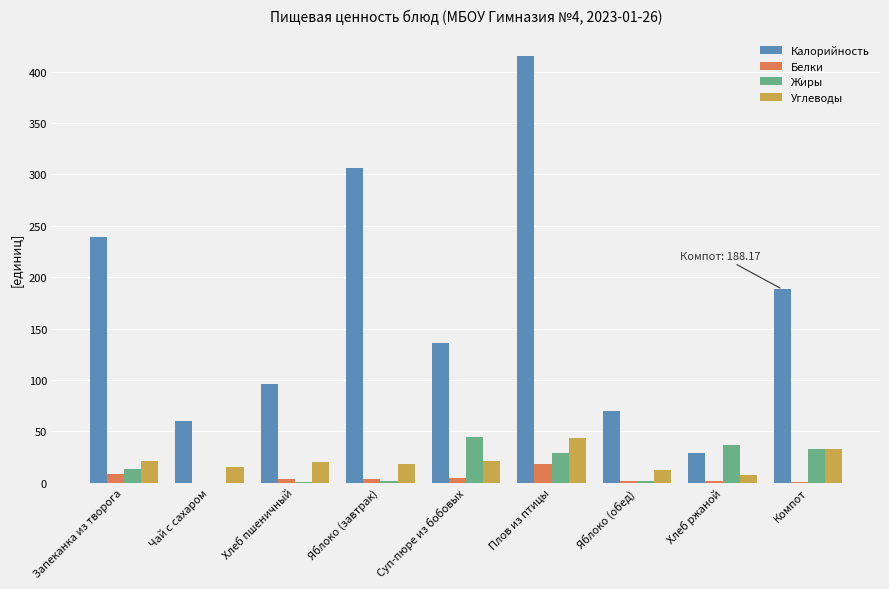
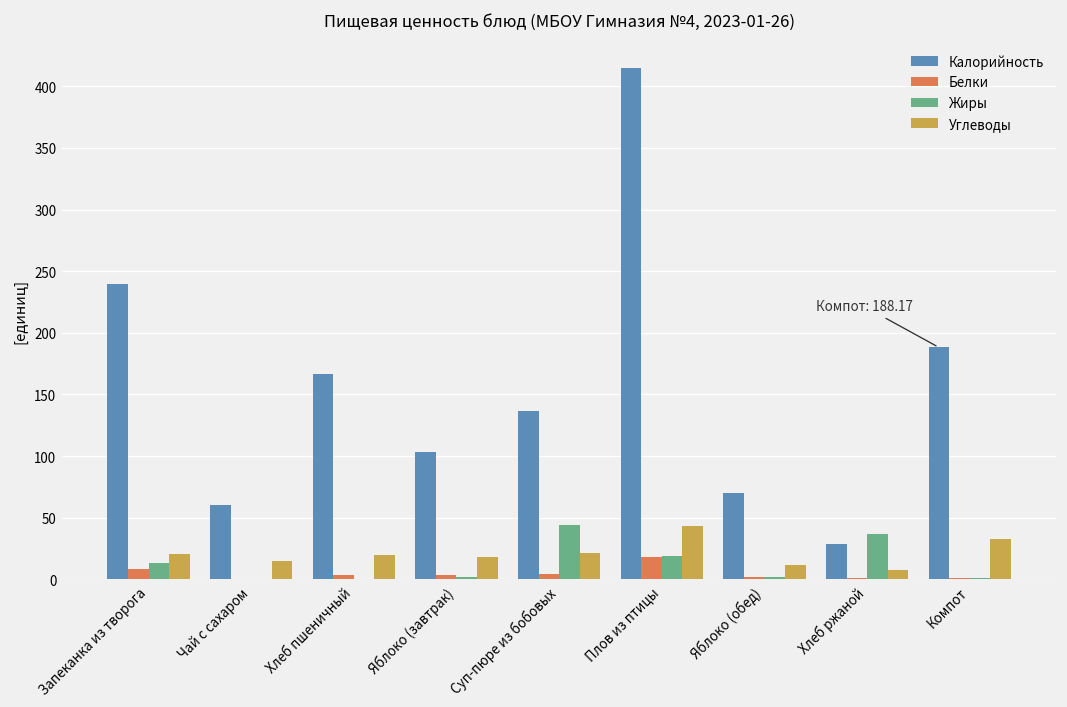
  {
    "Калорийность": {
      "Запеканка из творога": 239,
      "Чай с сахаром": 60,
-     "Хлеб пшеничный": 96,
-     "Яблоко (завтрак)": 307,
+     "Хлеб пшеничный": 167,
+     "Яблоко (завтрак)": 104,
      "Суп-пюре из бобовых": 136,
      "Плов из птицы": 415,
      "Яблоко (обед)": 70,
      "Хлеб ржаной": 29
    },
    "Жиры": {
      "Запеканка из творога": 14,
      "Суп-пюре из бобовых": 44,
-     "Плов из птицы": 29,
+     "Плов из птицы": 19,
      "Хлеб ржаной": 36,
-     "Компот": 33
+     "Компот": 1
    }
  }
